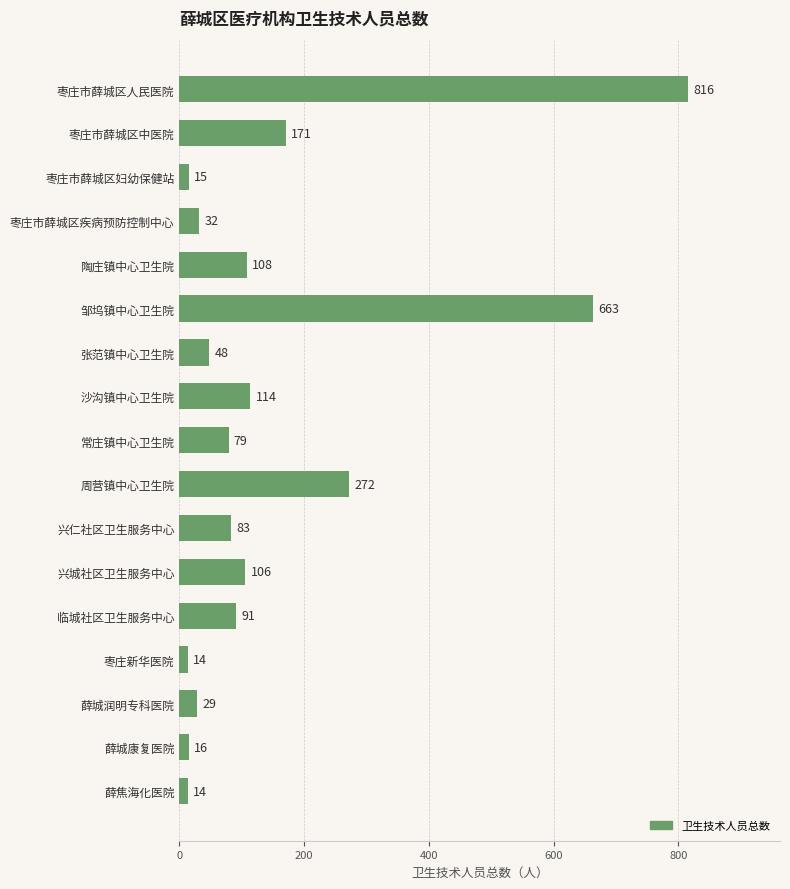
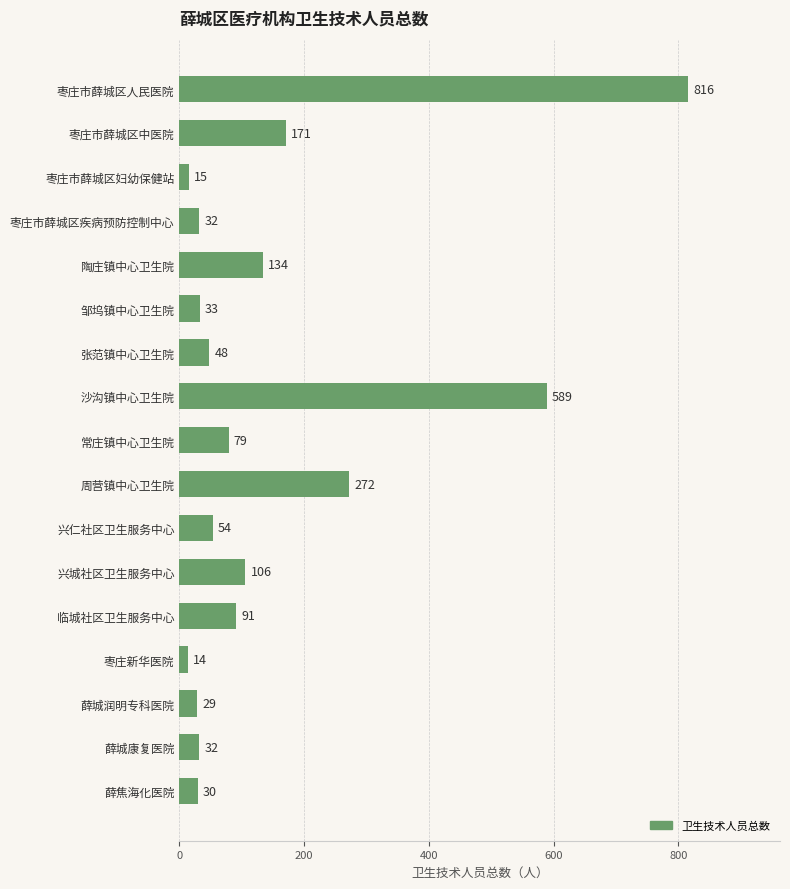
  {
    "枣庄市薛城区人民医院": 816,
    "枣庄市薛城区中医院": 171,
    "枣庄市薛城区妇幼保健站": 15,
    "枣庄市薛城区疾病预防控制中心": 32,
-   "陶庄镇中心卫生院": 108,
-   "邹坞镇中心卫生院": 663,
+   "陶庄镇中心卫生院": 134,
+   "邹坞镇中心卫生院": 33,
    "张范镇中心卫生院": 48,
-   "沙沟镇中心卫生院": 114,
+   "沙沟镇中心卫生院": 589,
    "常庄镇中心卫生院": 79,
    "周营镇中心卫生院": 272,
-   "兴仁社区卫生服务中心": 83,
+   "兴仁社区卫生服务中心": 54,
    "兴城社区卫生服务中心": 106,
    "临城社区卫生服务中心": 91,
    "枣庄新华医院": 14,
    "薛城润明专科医院": 29,
-   "薛城康复医院": 16,
-   "薛焦海化医院": 14
+   "薛城康复医院": 32,
+   "薛焦海化医院": 30
  }
